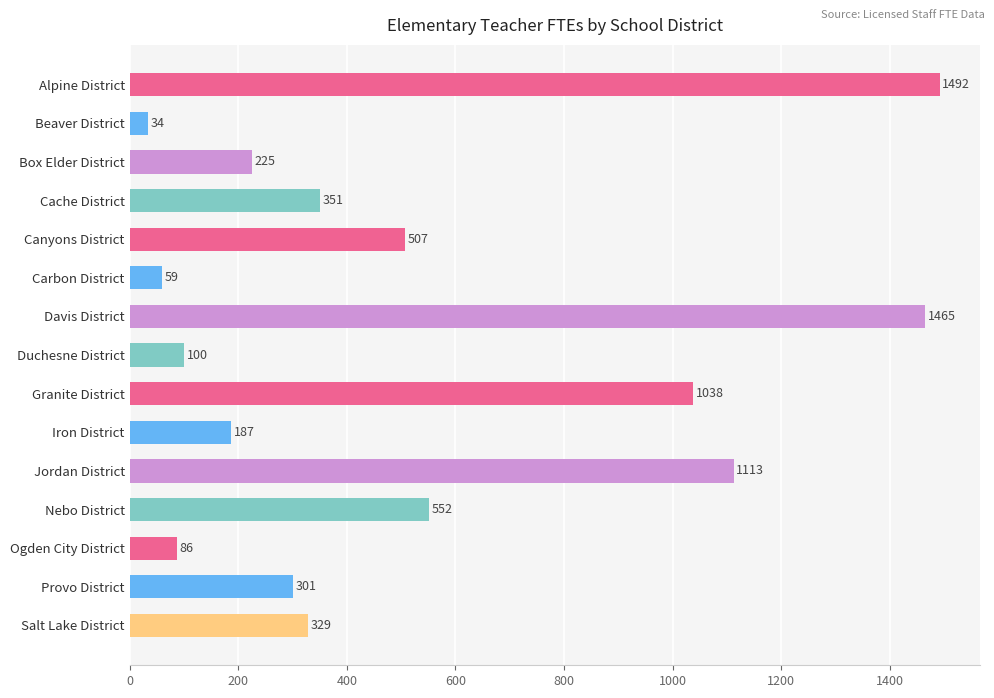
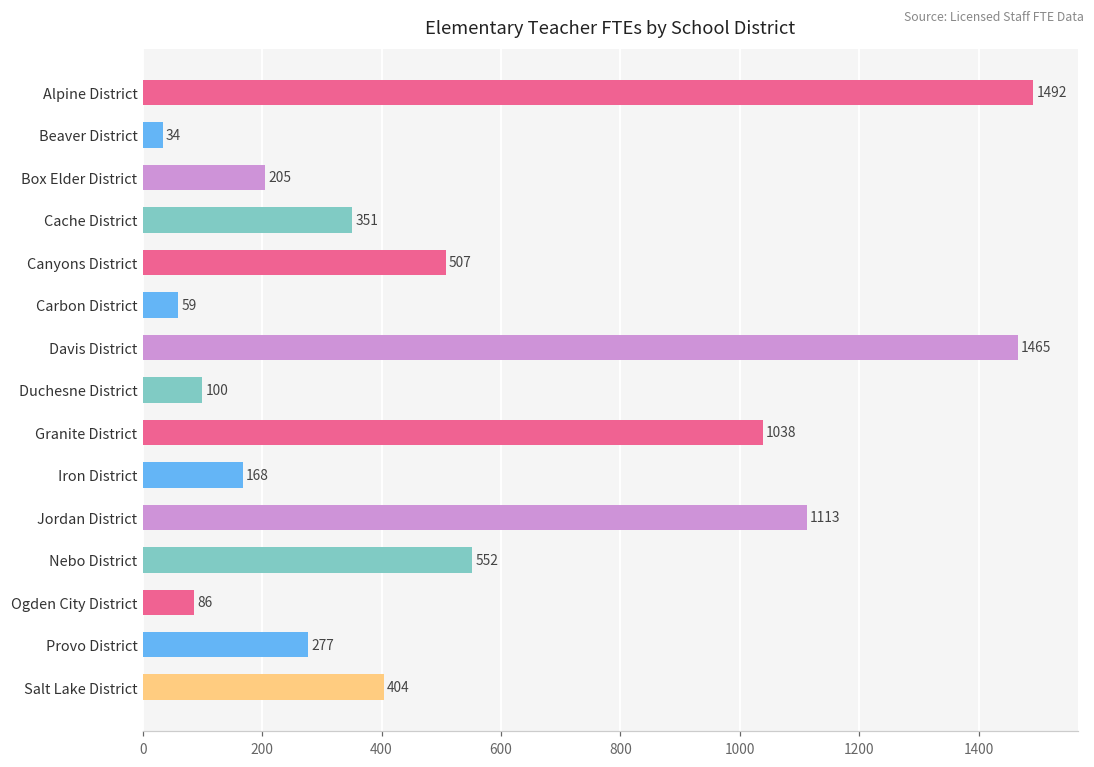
  {
    "Alpine District": 1492,
    "Beaver District": 34,
-   "Box Elder District": 225,
+   "Box Elder District": 205,
    "Cache District": 351,
    "Canyons District": 507,
    "Carbon District": 59,
    "Davis District": 1465,
    "Duchesne District": 100,
    "Granite District": 1038,
-   "Iron District": 187,
+   "Iron District": 168,
    "Jordan District": 1113,
    "Nebo District": 552,
    "Ogden City District": 86,
-   "Provo District": 301,
-   "Salt Lake District": 329
+   "Provo District": 277,
+   "Salt Lake District": 404
  }
